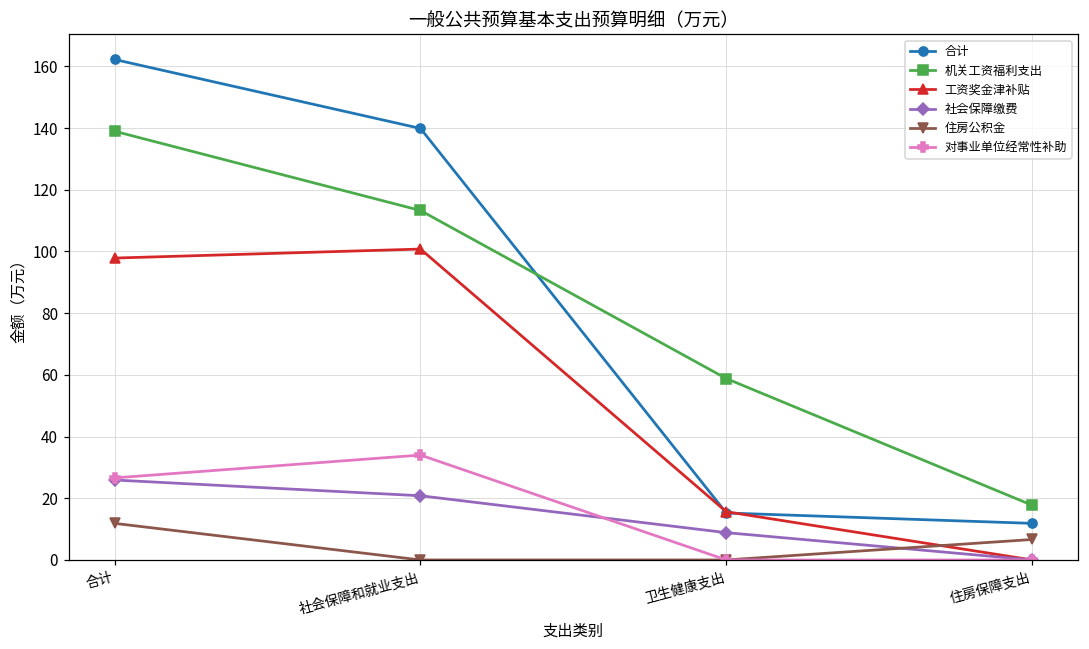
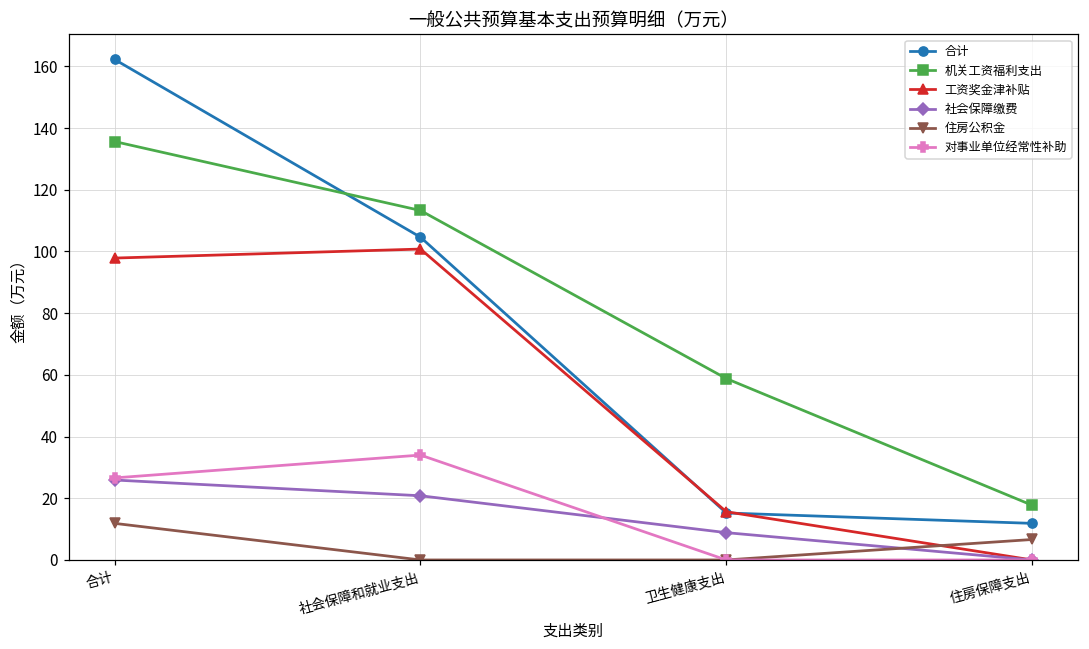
  {
    "合计": {
      "合计": 162,
-     "社会保障和就业支出": 140,
+     "社会保障和就业支出": 105,
      "住房保障支出": 12
    },
    "机关工资福利支出": {
-     "合计": 139,
+     "合计": 136,
      "社会保障和就业支出": 113,
      "卫生健康支出": 59,
      "住房保障支出": 18
    },
    "工资奖金津补贴": {
      "合计": 98,
      "社会保障和就业支出": 101
    },
    "社会保障缴费": {
      "社会保障和就业支出": 21,
      "卫生健康支出": 9
    },
    "住房公积金": {
      "合计": 12,
      "社会保障和就业支出": 0,
      "住房保障支出": 7
    },
    "对事业单位经常性补助": {
      "社会保障和就业支出": 34
    }
  }
